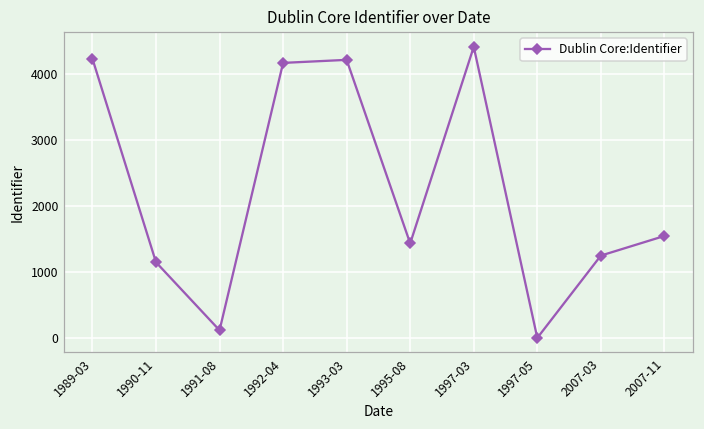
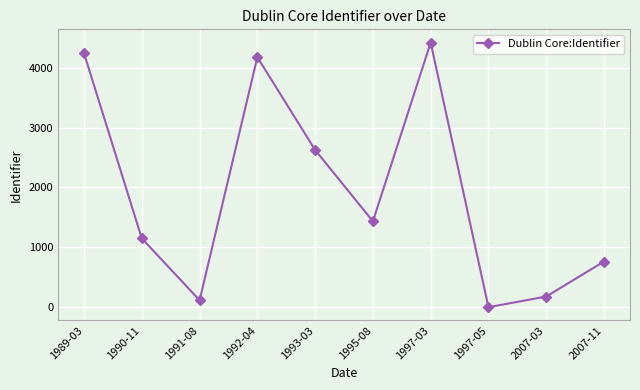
  {
    "1989-03": 4200,
    "1990-11": 1100,
    "1991-08": 100,
    "1992-04": 4200,
-   "1993-03": 4200,
+   "1993-03": 2600,
    "1995-08": 1400,
    "1997-03": 4400,
    "1997-05": 0,
-   "2007-03": 1300,
-   "2007-11": 1500
+   "2007-03": 200,
+   "2007-11": 800
  }
